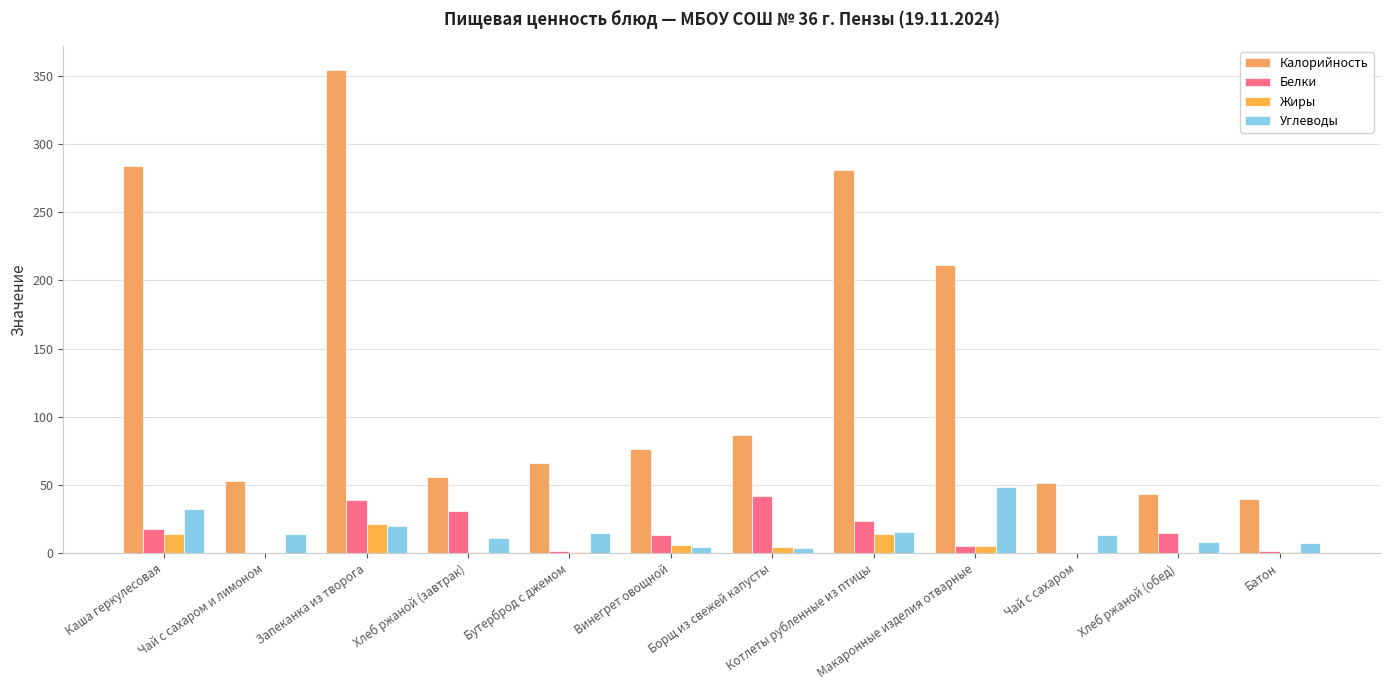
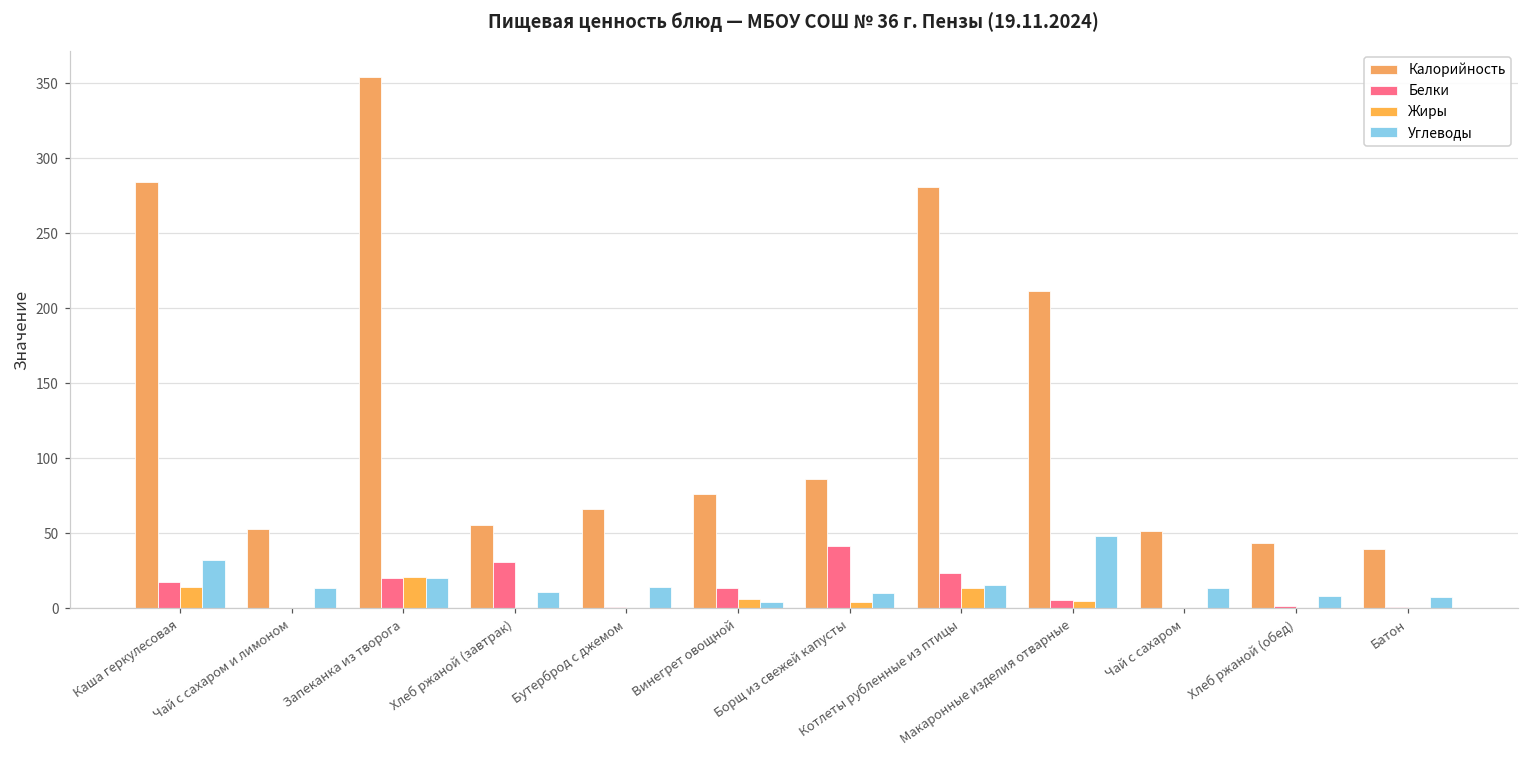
  {
    "Белки": {
      "Каша геркулесовая": 17,
-     "Запеканка из творога": 39,
+     "Запеканка из творога": 20,
      "Хлеб ржаной (завтрак)": 31,
      "Винегрет овощной": 13,
      "Борщ из свежей капусты": 42,
      "Котлеты рубленные из птицы": 24,
      "Макаронные изделия отварные": 5,
-     "Хлеб ржаной (обед)": 14
+     "Хлеб ржаной (обед)": 2
    },
    "Углеводы": {
      "Каша геркулесовая": 32,
      "Чай с сахаром и лимоном": 14,
      "Запеканка из творога": 20,
      "Хлеб ржаной (завтрак)": 11,
      "Бутерброд с джемом": 14,
      "Винегрет овощной": 4,
-     "Борщ из свежей капусты": 4,
+     "Борщ из свежей капусты": 10,
      "Котлеты рубленные из птицы": 16,
      "Макаронные изделия отварные": 48,
      "Чай с сахаром": 14,
      "Хлеб ржаной (обед)": 8,
      "Батон": 8
    }
  }
